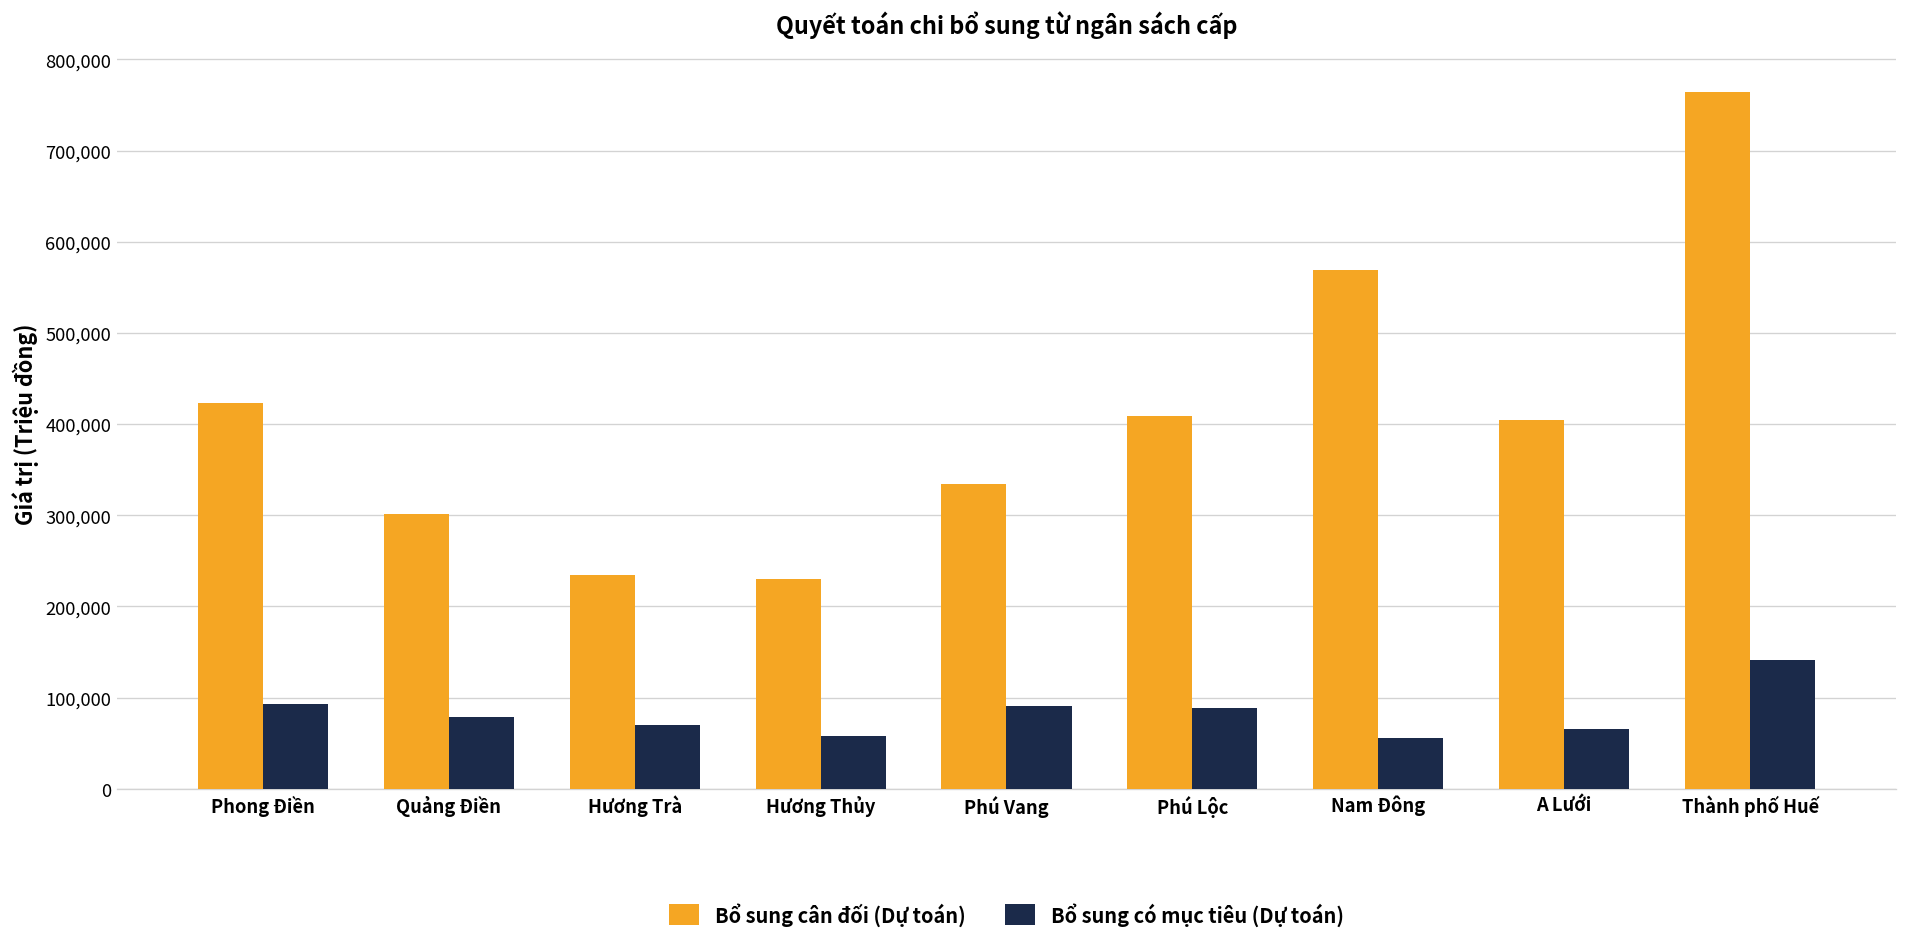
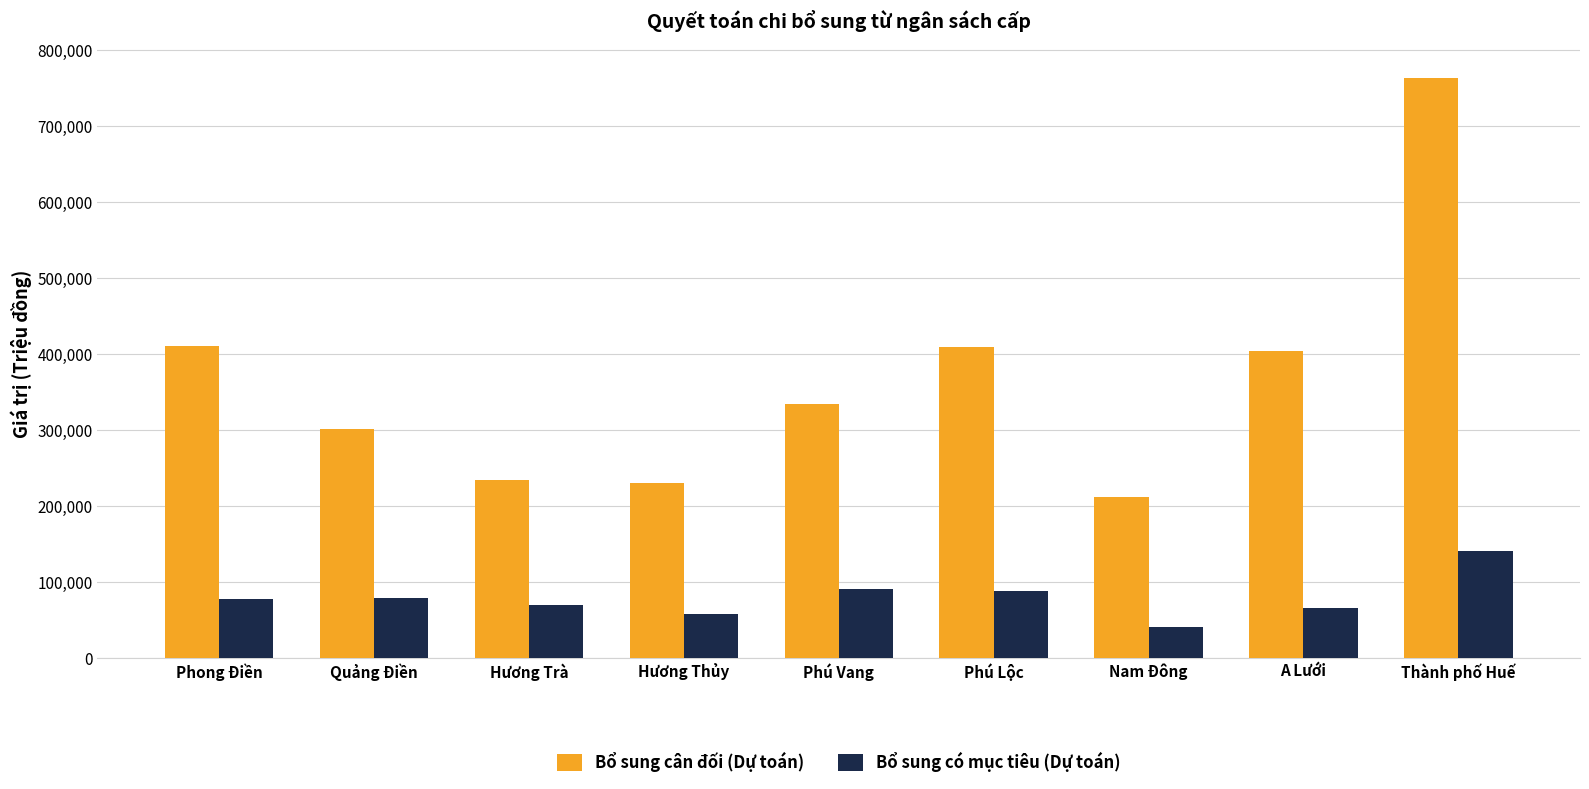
  {
    "Bổ sung cân đối (Dự toán)": {
-     "Phong Điền": "420,000",
+     "Phong Điền": "410,000",
      "Quảng Điền": "300,000",
      "Hương Trà": "230,000",
      "Hương Thủy": "230,000",
      "Phú Vang": "330,000",
      "Phú Lộc": "410,000",
-     "Nam Đông": "570,000",
+     "Nam Đông": "210,000",
      "A Lưới": "400,000",
      "Thành phố Huế": "760,000"
    },
    "Bổ sung có mục tiêu (Dự toán)": {
-     "Phong Điền": "90,000",
+     "Phong Điền": "80,000",
      "Quảng Điền": "80,000",
      "Hương Trà": "70,000",
      "Hương Thủy": "60,000",
      "Phú Vang": "90,000",
      "Phú Lộc": "90,000",
-     "Nam Đông": "60,000",
+     "Nam Đông": "40,000",
      "A Lưới": "70,000",
      "Thành phố Huế": "140,000"
    }
  }
